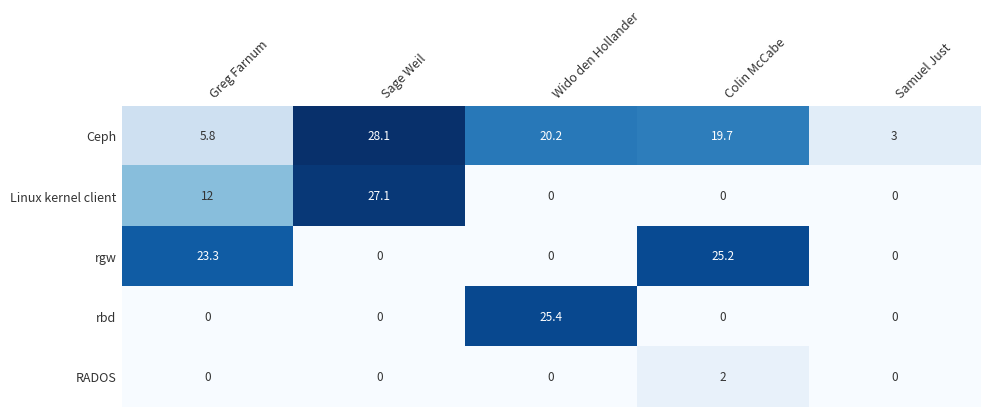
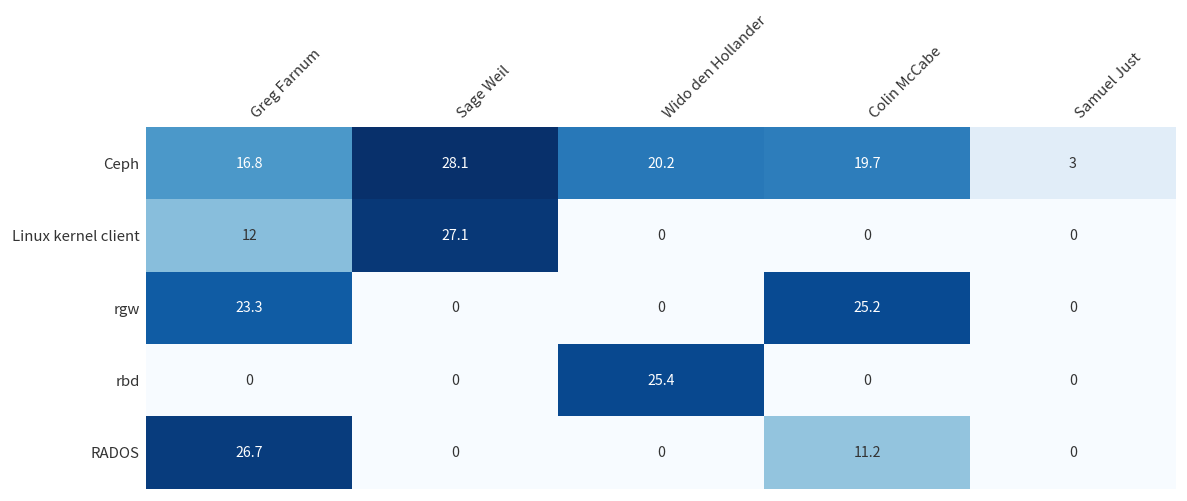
  {
    "Ceph": {
-     "Greg Farnum": 5.8,
+     "Greg Farnum": 16.8,
      "Sage Weil": 28.1,
      "Wido den Hollander": 20.2,
      "Colin McCabe": 19.7,
      "Samuel Just": 3
    },
    "Linux kernel client": {
      "Greg Farnum": 12,
      "Sage Weil": 27.1,
      "Wido den Hollander": 0,
      "Colin McCabe": 0,
      "Samuel Just": 0
    },
    "rgw": {
      "Greg Farnum": 23.3,
      "Sage Weil": 0,
      "Wido den Hollander": 0,
      "Colin McCabe": 25.2,
      "Samuel Just": 0
    },
    "rbd": {
      "Greg Farnum": 0,
      "Sage Weil": 0,
      "Wido den Hollander": 25.4,
      "Colin McCabe": 0,
      "Samuel Just": 0
    },
    "RADOS": {
-     "Greg Farnum": 0,
+     "Greg Farnum": 26.7,
      "Sage Weil": 0,
      "Wido den Hollander": 0,
-     "Colin McCabe": 2,
+     "Colin McCabe": 11.2,
      "Samuel Just": 0
    }
  }
